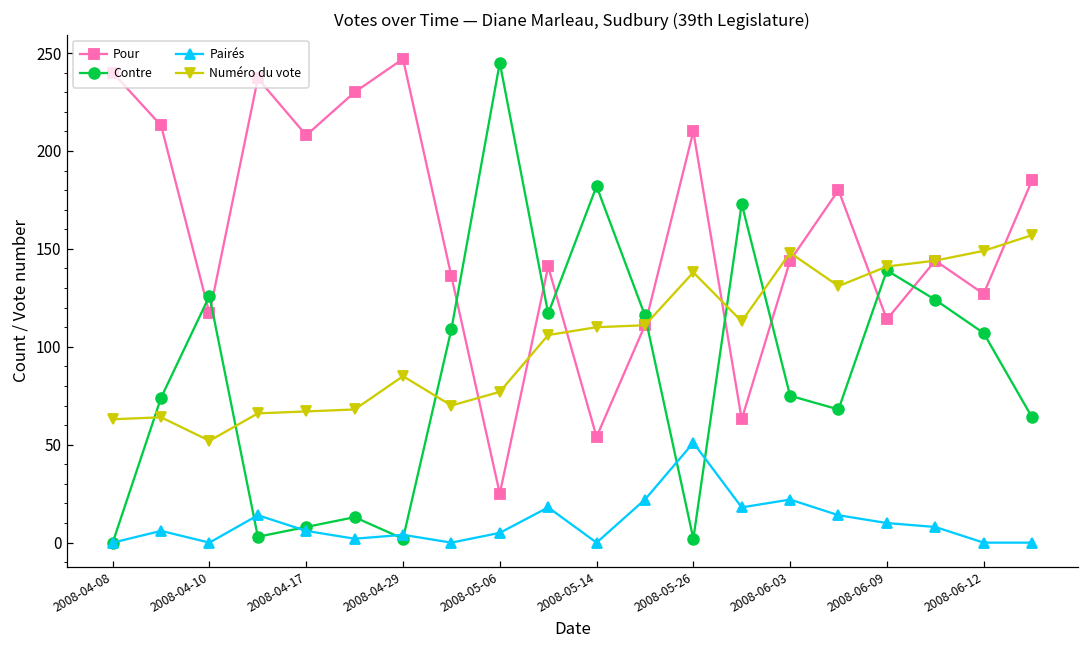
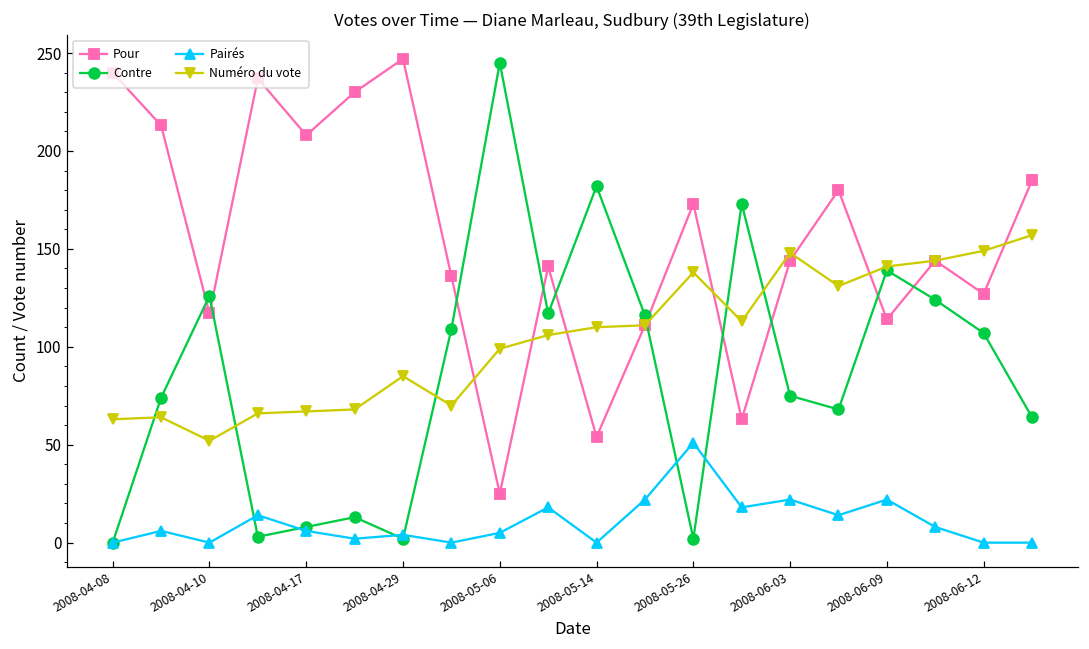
  {
    "Pour": {
      "2008-04-10": 117,
      "2008-04-17": 208,
      "2008-04-29": 247,
      "2008-05-06": 25,
      "2008-05-14": 54,
-     "2008-05-26": 210,
+     "2008-05-26": 173,
      "2008-06-03": 144,
      "2008-06-09": 114,
      "2008-06-12": 127
    },
    "Contre": {
      "2008-04-10": 126,
      "2008-04-17": 8,
      "2008-04-29": 2,
      "2008-05-06": 245,
      "2008-05-14": 182,
      "2008-05-26": 2,
      "2008-06-03": 75,
      "2008-06-09": 139,
      "2008-06-12": 107
    },
    "Pairés": {
      "2008-04-10": 0,
      "2008-04-17": 6,
      "2008-04-29": 4,
      "2008-05-06": 5,
      "2008-05-14": 0,
      "2008-05-26": 51,
      "2008-06-03": 22,
-     "2008-06-09": 10,
+     "2008-06-09": 22,
      "2008-06-12": 0
    },
    "Numéro du vote": {
      "2008-04-08": 63,
      "2008-04-10": 52,
      "2008-04-17": 67,
      "2008-04-29": 85,
-     "2008-05-06": 77,
+     "2008-05-06": 99,
      "2008-05-14": 110,
      "2008-05-26": 138,
      "2008-06-03": 148,
      "2008-06-09": 141,
      "2008-06-12": 149
    }
  }
